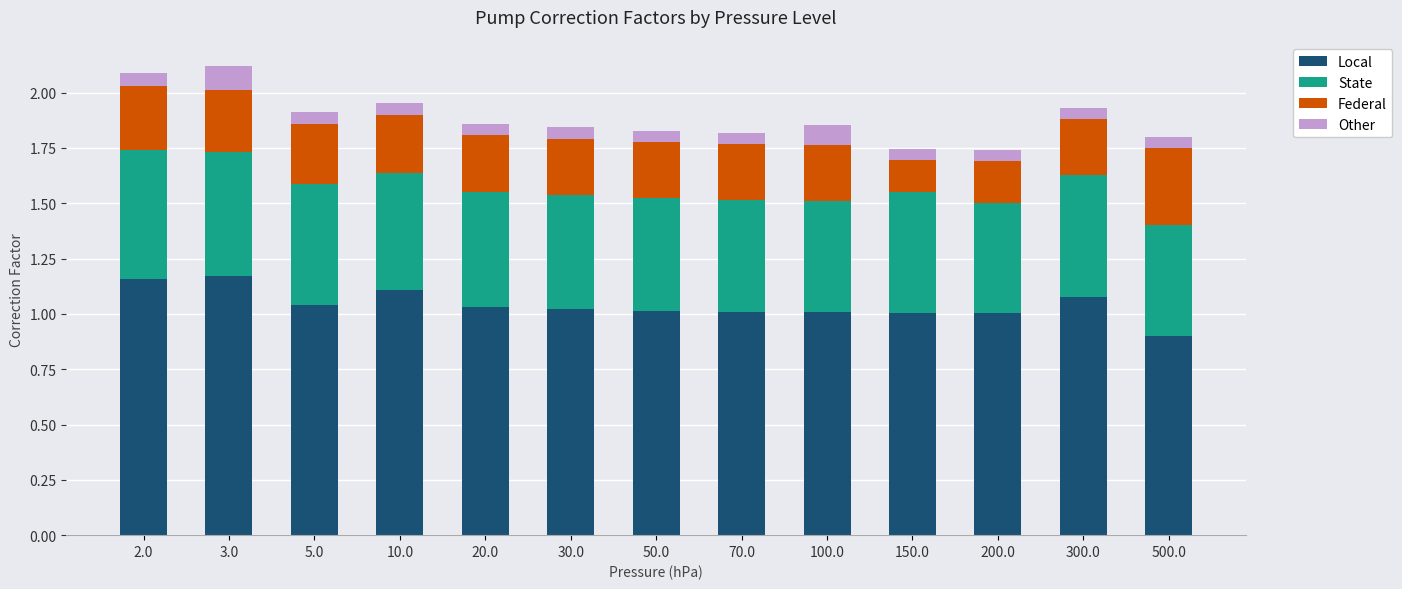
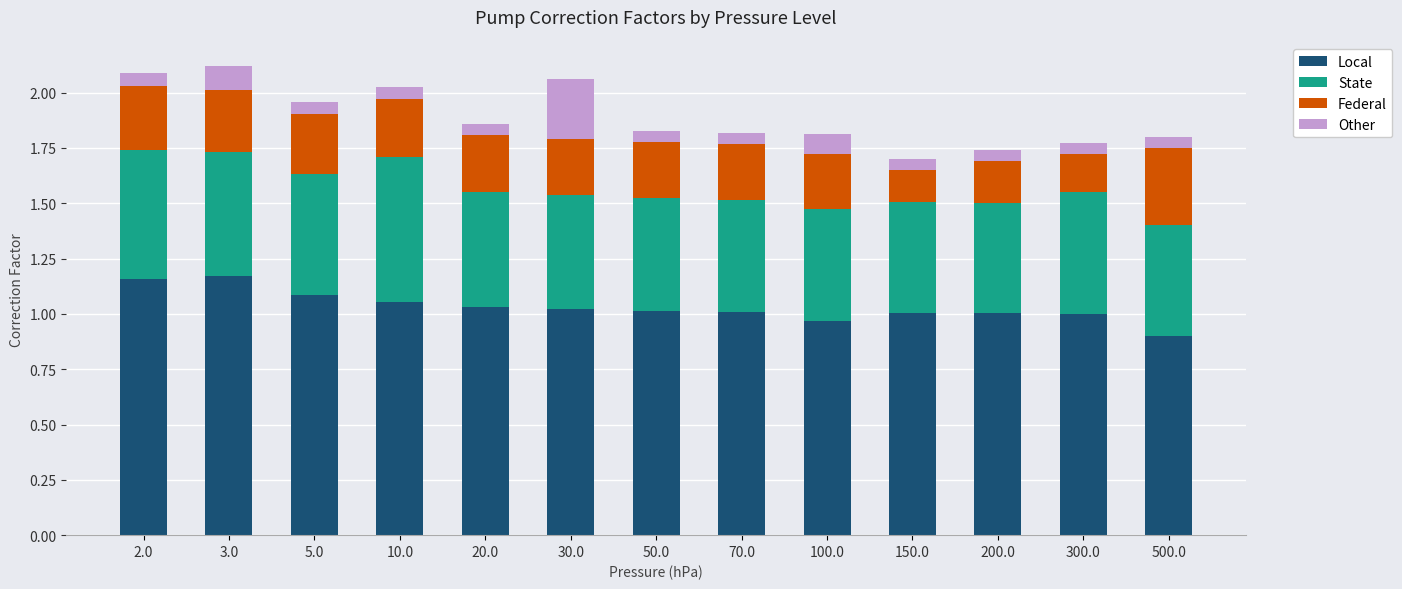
  {
    "Local": {
      "2.0": 1.16,
      "3.0": 1.17,
-     "5.0": 1.04,
-     "10.0": 1.11,
+     "5.0": 1.09,
+     "10.0": 1.05,
      "20.0": 1.03,
      "30.0": 1.02,
      "50.0": 1.02,
      "70.0": 1.01,
-     "100.0": 1.01,
+     "100.0": 0.97,
      "150.0": 1.00,
      "200.0": 1.00,
-     "300.0": 1.08,
+     "300.0": 1.00,
      "500.0": 0.90
    },
    "State": {
      "2.0": 0.58,
      "3.0": 0.56,
      "5.0": 0.54,
-     "10.0": 0.53,
+     "10.0": 0.66,
      "20.0": 0.52,
      "30.0": 0.51,
      "50.0": 0.51,
      "70.0": 0.51,
      "100.0": 0.50,
-     "150.0": 0.55,
+     "150.0": 0.50,
      "200.0": 0.50,
      "300.0": 0.55,
      "500.0": 0.50
    },
    "Federal": {
      "2.0": 0.29,
      "3.0": 0.28,
      "5.0": 0.27,
      "10.0": 0.26,
      "20.0": 0.26,
      "30.0": 0.26,
      "50.0": 0.25,
      "70.0": 0.25,
      "100.0": 0.25,
      "150.0": 0.14,
      "200.0": 0.19,
-     "300.0": 0.25,
+     "300.0": 0.17,
      "500.0": 0.35
    },
    "Other": {
      "2.0": 0.06,
      "3.0": 0.11,
      "5.0": 0.05,
      "10.0": 0.05,
      "20.0": 0.05,
-     "30.0": 0.05,
+     "30.0": 0.27,
      "50.0": 0.05,
      "70.0": 0.05,
      "100.0": 0.09,
      "150.0": 0.05,
      "200.0": 0.05,
      "300.0": 0.05,
      "500.0": 0.05
    }
  }
